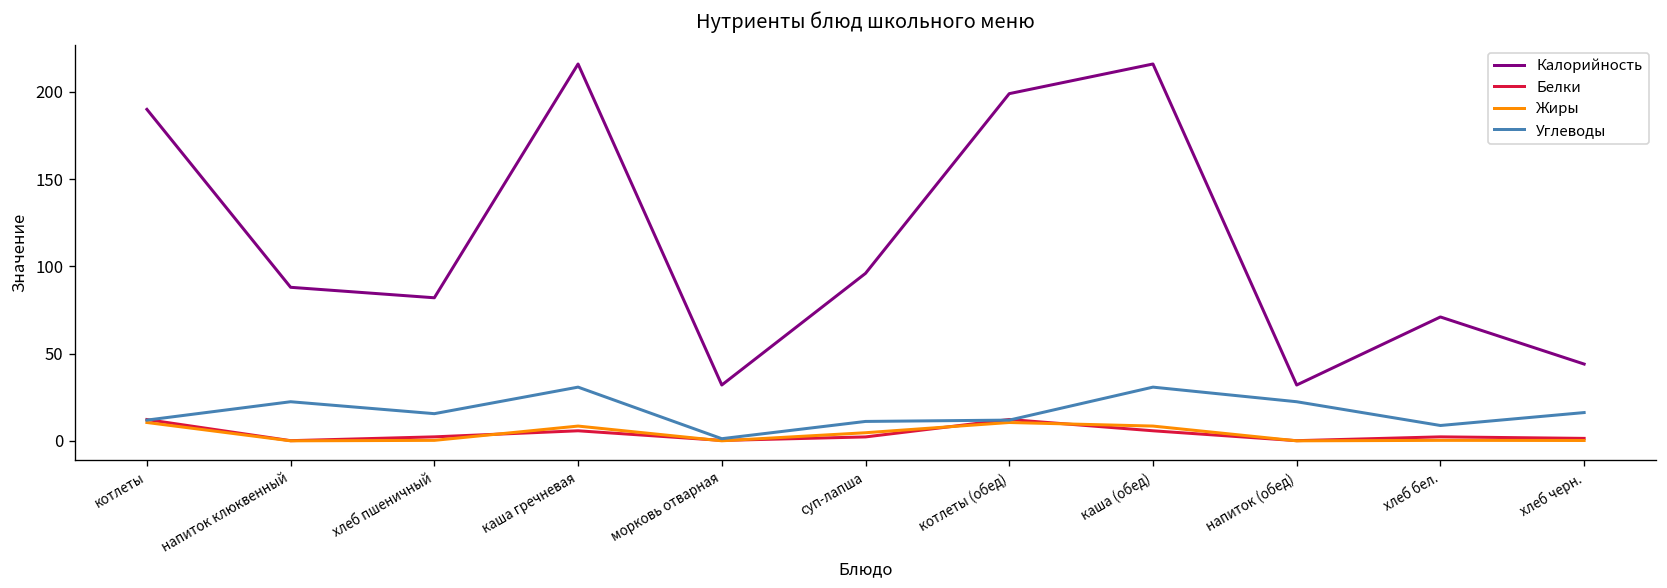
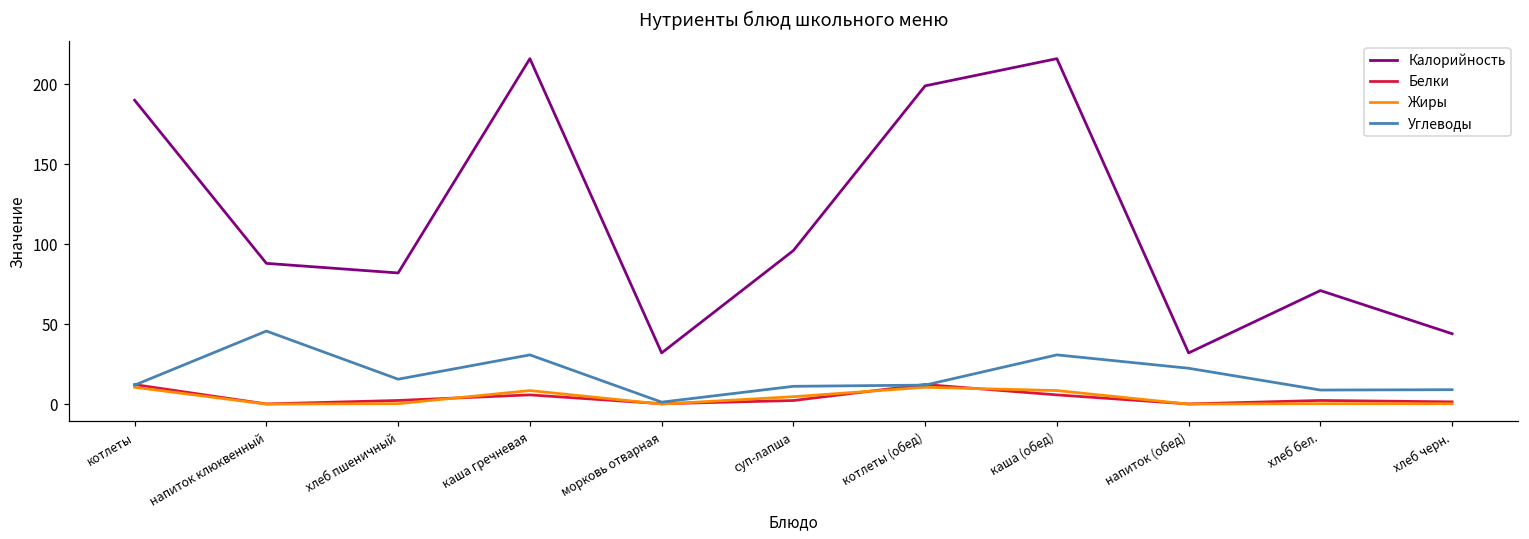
  {
    "Калорийность": {
      "котлеты": 190,
      "напиток клюквенный": 88,
      "хлеб пшеничный": 82,
      "каша гречневая": 216,
      "морковь отварная": 32,
      "суп-лапша": 96,
      "котлеты (обед)": 199,
      "каша (обед)": 216,
      "напиток (обед)": 32,
      "хлеб бел.": 71,
      "хлеб черн.": 44
    },
    "Белки": {
      "хлеб пшеничный": 2,
      "каша гречневая": 6,
      "суп-лапша": 2,
      "каша (обед)": 6,
      "хлеб бел.": 2
    },
    "Жиры": {
      "хлеб пшеничный": 0,
      "каша гречневая": 8,
      "суп-лапша": 5,
      "каша (обед)": 8,
      "хлеб бел.": 0
    },
    "Углеводы": {
-     "напиток клюквенный": 22,
+     "напиток клюквенный": 46,
      "хлеб пшеничный": 16,
      "каша гречневая": 31,
      "суп-лапша": 11,
      "каша (обед)": 31,
      "напиток (обед)": 22,
      "хлеб бел.": 9,
-     "хлеб черн.": 16
+     "хлеб черн.": 9
    }
  }
